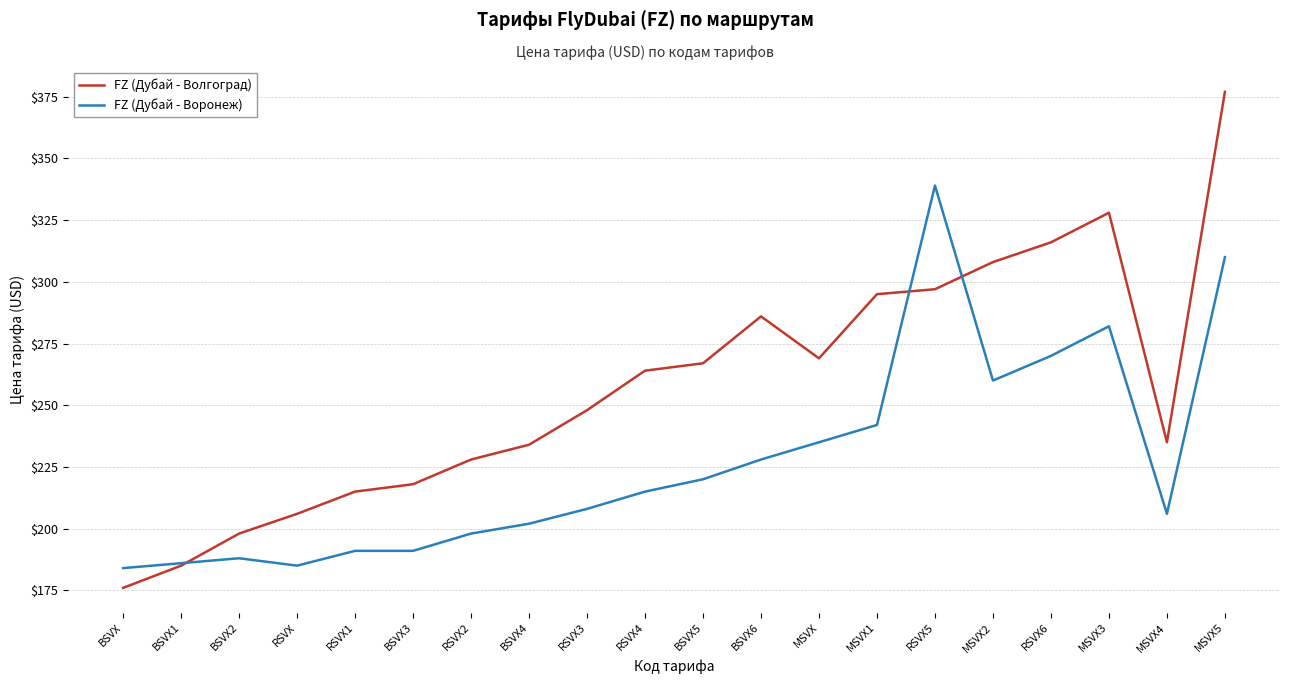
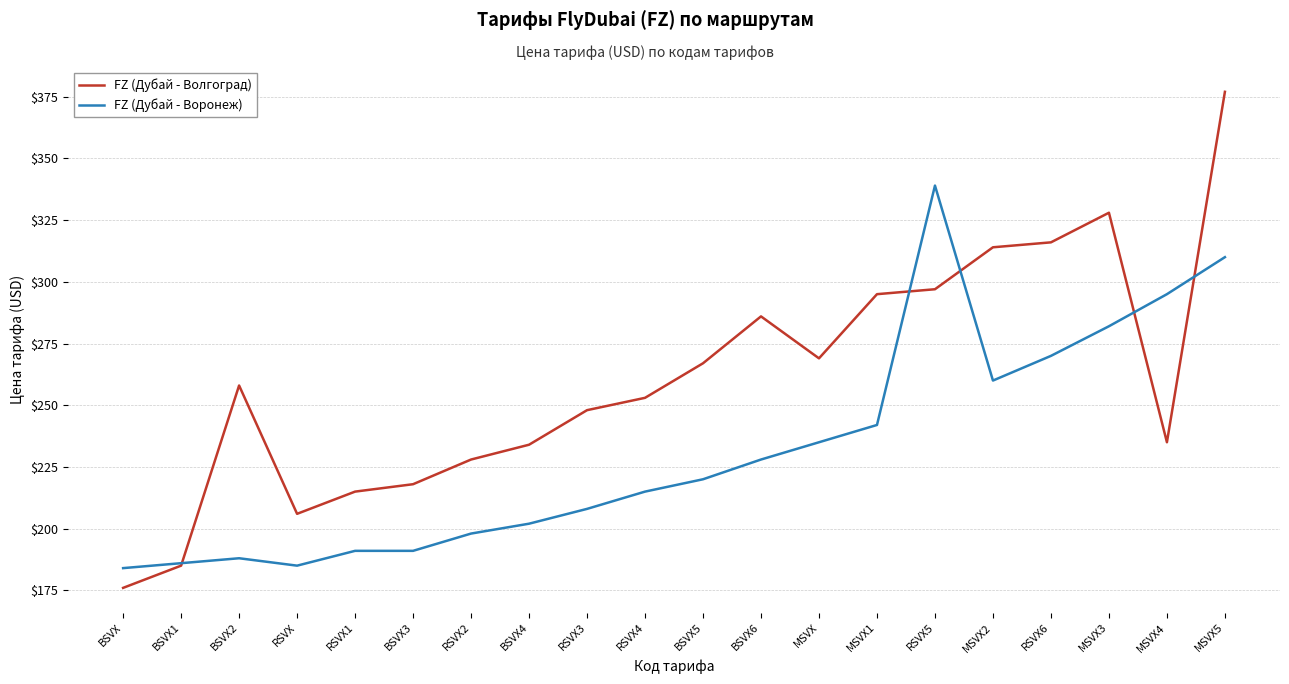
  {
    "FZ (Дубай - Волгоград)": {
      "BSVX": "$176",
-     "BSVX2": "$198",
+     "BSVX2": "$258",
      "RSVX": "$206",
      "RSVX1": "$215",
      "BSVX3": "$218",
      "RSVX2": "$228",
      "BSVX4": "$234",
      "RSVX3": "$248",
-     "RSVX4": "$264",
+     "RSVX4": "$253",
      "BSVX5": "$267",
      "BSVX6": "$286",
      "MSVX": "$269",
      "MSVX1": "$295",
      "RSVX5": "$297",
-     "MSVX2": "$308",
+     "MSVX2": "$314",
      "RSVX6": "$316",
      "MSVX3": "$328",
      "MSVX4": "$235",
      "MSVX5": "$377"
    },
    "FZ (Дубай - Воронеж)": {
      "BSVX": "$184",
      "BSVX2": "$188",
      "RSVX": "$185",
      "RSVX1": "$191",
      "BSVX3": "$191",
      "RSVX2": "$198",
      "BSVX4": "$202",
      "RSVX3": "$208",
      "RSVX4": "$215",
      "BSVX5": "$220",
      "BSVX6": "$228",
      "MSVX": "$235",
      "MSVX1": "$242",
      "RSVX5": "$339",
      "MSVX2": "$260",
      "RSVX6": "$270",
      "MSVX3": "$282",
-     "MSVX4": "$206",
+     "MSVX4": "$295",
      "MSVX5": "$310"
    }
  }
